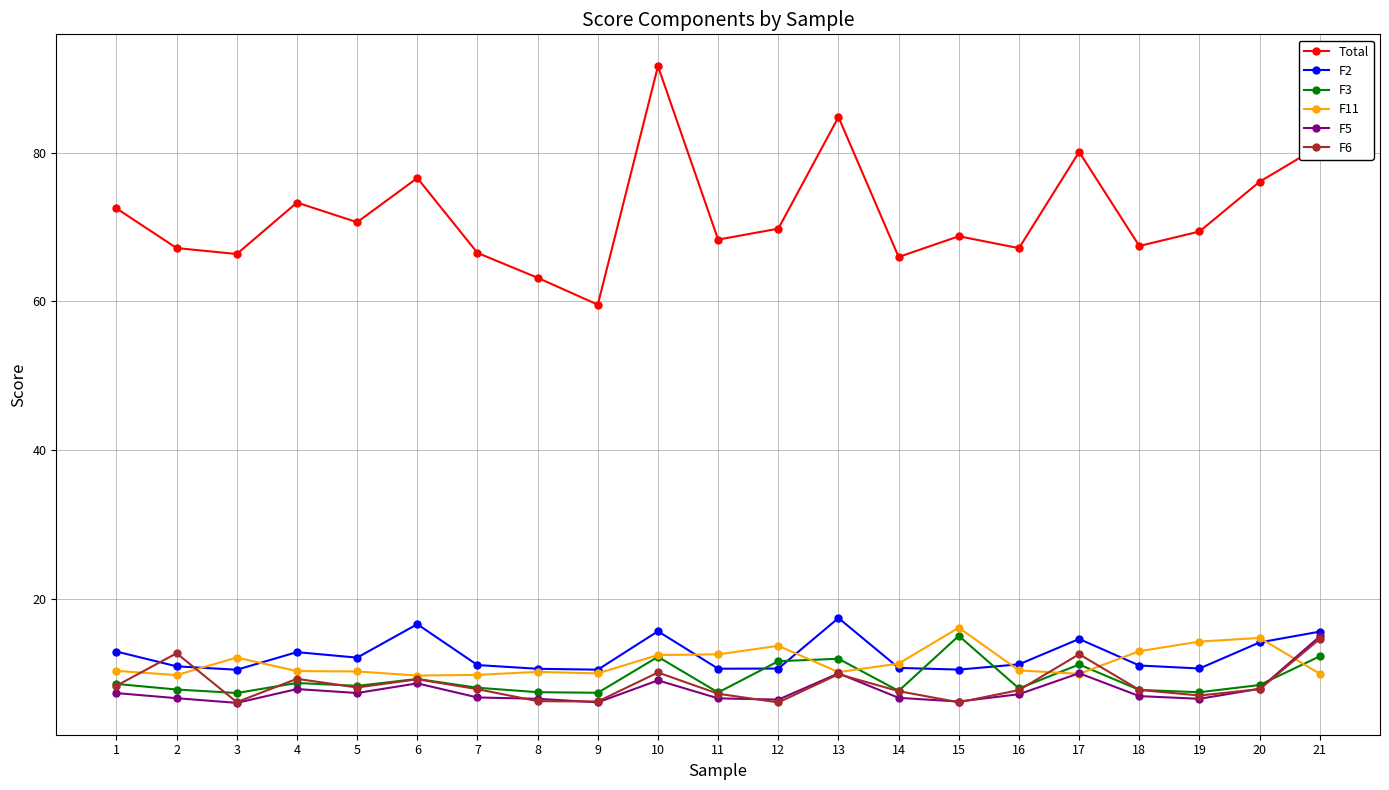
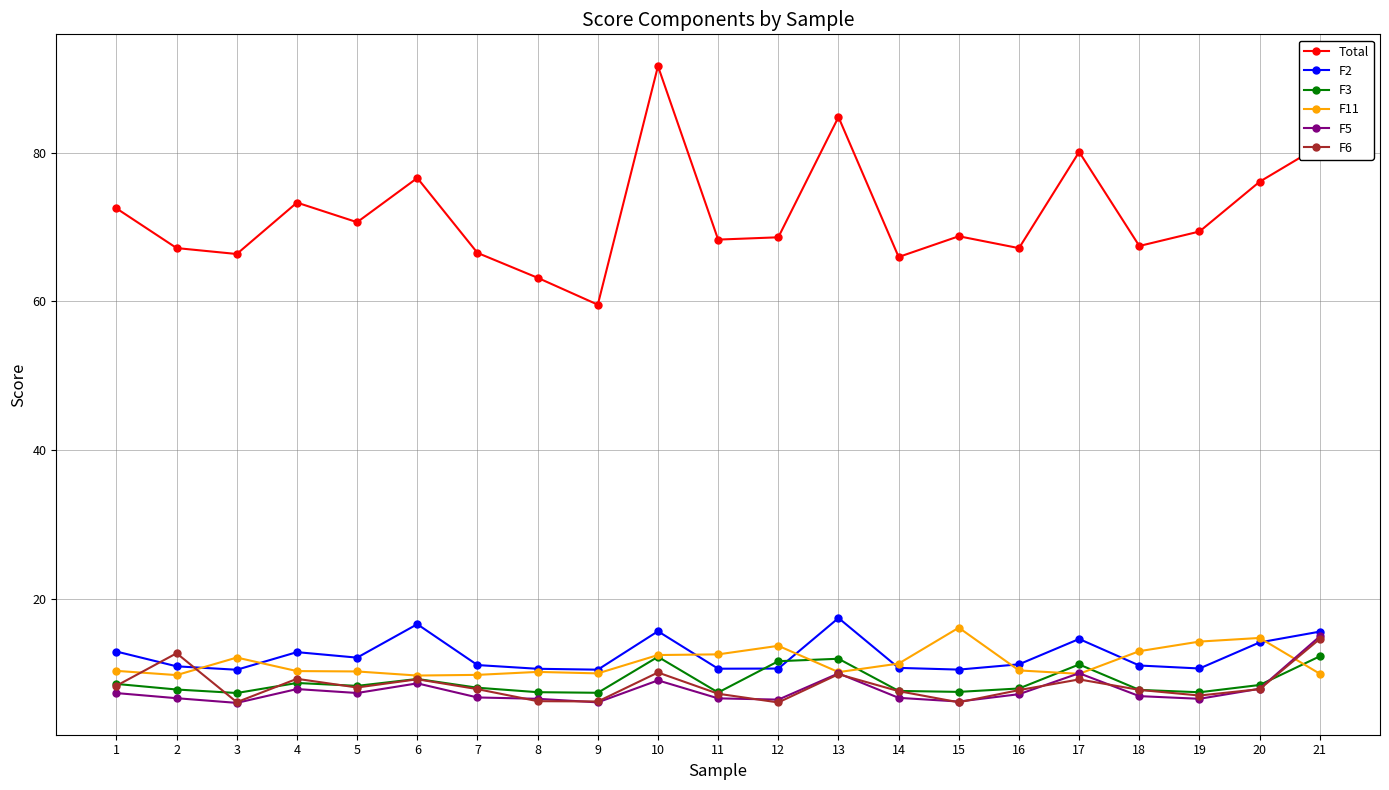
  {
    "Total": {
      "1": 73,
      "2": 67,
      "3": 66,
      "4": 73,
      "5": 71,
      "6": 77,
      "7": 67,
      "8": 63,
      "9": 60,
      "10": 92,
      "11": 68,
-     "12": 70,
+     "12": 69,
      "13": 85,
      "14": 66,
      "15": 69,
      "16": 67,
      "17": 80,
      "18": 67,
      "19": 69,
      "20": 76
    },
    "F2": {
      "1": 13,
      "2": 11,
      "3": 10,
      "4": 13,
      "5": 12,
      "6": 17,
      "7": 11,
      "8": 11,
      "9": 10,
      "10": 16,
      "11": 11,
      "12": 11,
      "13": 17,
      "14": 11,
      "15": 10,
      "16": 11,
      "17": 15,
      "18": 11,
      "19": 11,
      "20": 14,
      "21": 16
    },
    "F3": {
      "2": 8,
      "3": 7,
      "4": 9,
      "8": 7,
      "9": 7,
      "12": 12,
      "13": 12,
-     "15": 15,
+     "15": 7,
      "17": 11,
      "19": 7,
      "20": 8,
      "21": 12
    },
    "F11": {
      "1": 10,
      "2": 10,
      "3": 12,
      "4": 10,
      "5": 10,
      "6": 10,
      "7": 10,
      "8": 10,
      "9": 10,
      "11": 13,
      "12": 14,
      "14": 11,
      "15": 16,
      "16": 10,
      "18": 13,
      "19": 14,
      "20": 15,
      "21": 10
    },
    "F5": {
      "1": 7,
      "2": 7,
      "4": 8,
      "5": 7,
      "6": 9,
      "7": 7,
      "10": 9,
      "11": 7,
      "12": 6,
      "14": 7,
      "16": 7,
      "18": 7,
      "19": 7
    },
    "F6": {
      "2": 13,
      "4": 9,
      "10": 10,
      "12": 6,
-     "17": 13,
+     "17": 9,
      "19": 7
    }
  }
